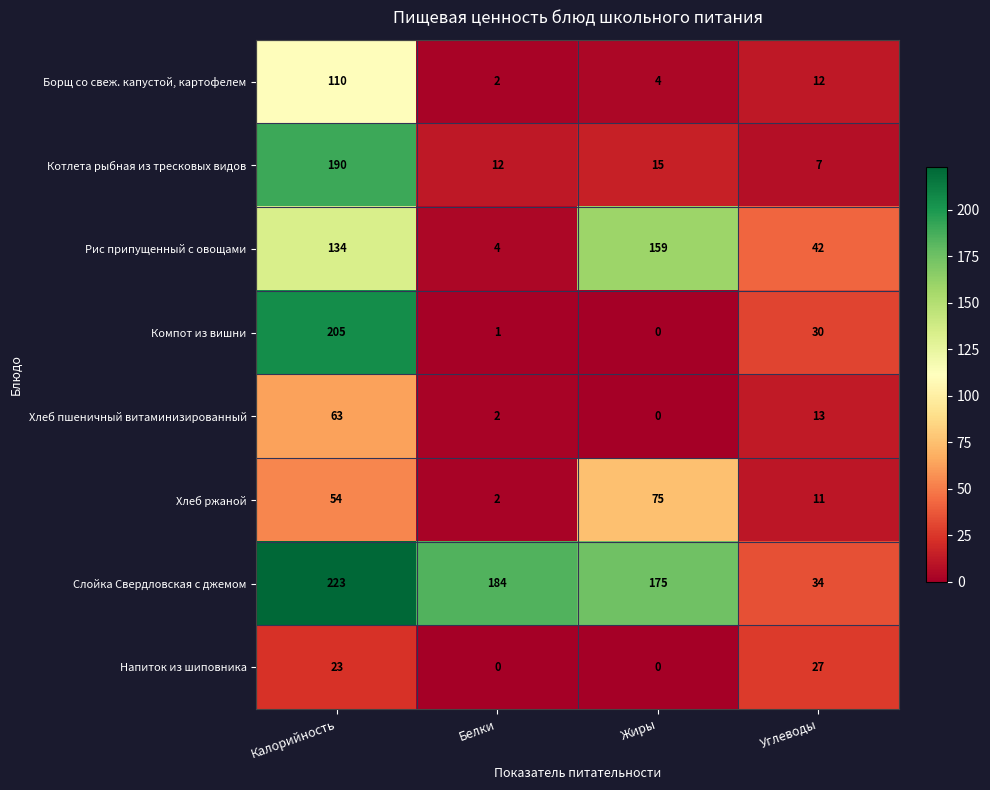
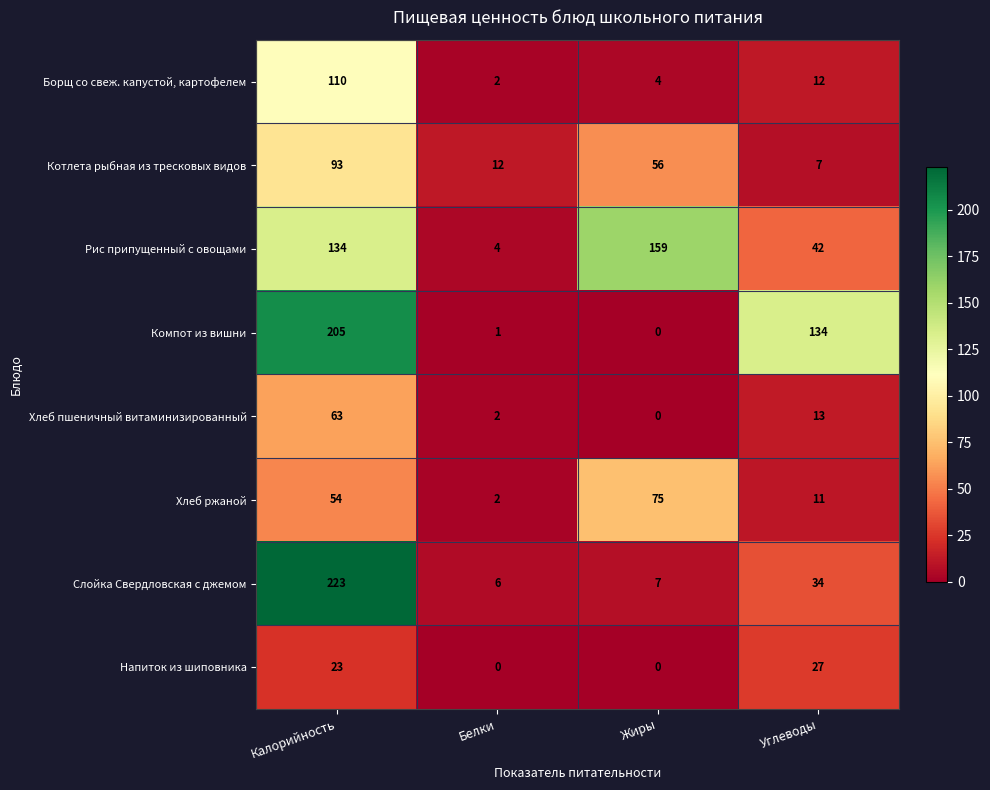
  {
    "Борщ со свеж. капустой, картофелем": {
      "Калорийность": 110,
      "Белки": 2,
      "Жиры": 4,
      "Углеводы": 12
    },
    "Котлета рыбная из тресковых видов": {
-     "Калорийность": 190,
+     "Калорийность": 93,
      "Белки": 12,
-     "Жиры": 15,
+     "Жиры": 56,
      "Углеводы": 7
    },
    "Рис припущенный с овощами": {
      "Калорийность": 134,
      "Белки": 4,
      "Жиры": 159,
      "Углеводы": 42
    },
    "Компот из вишни": {
      "Калорийность": 205,
      "Белки": 1,
      "Жиры": 0,
-     "Углеводы": 30
+     "Углеводы": 134
    },
    "Хлеб пшеничный витаминизированный": {
      "Калорийность": 63,
      "Белки": 2,
      "Жиры": 0,
      "Углеводы": 13
    },
    "Хлеб ржаной": {
      "Калорийность": 54,
      "Белки": 2,
      "Жиры": 75,
      "Углеводы": 11
    },
    "Слойка Свердловская с джемом": {
      "Калорийность": 223,
-     "Белки": 184,
-     "Жиры": 175,
+     "Белки": 6,
+     "Жиры": 7,
      "Углеводы": 34
    },
    "Напиток из шиповника": {
      "Калорийность": 23,
      "Белки": 0,
      "Жиры": 0,
      "Углеводы": 27
    }
  }
